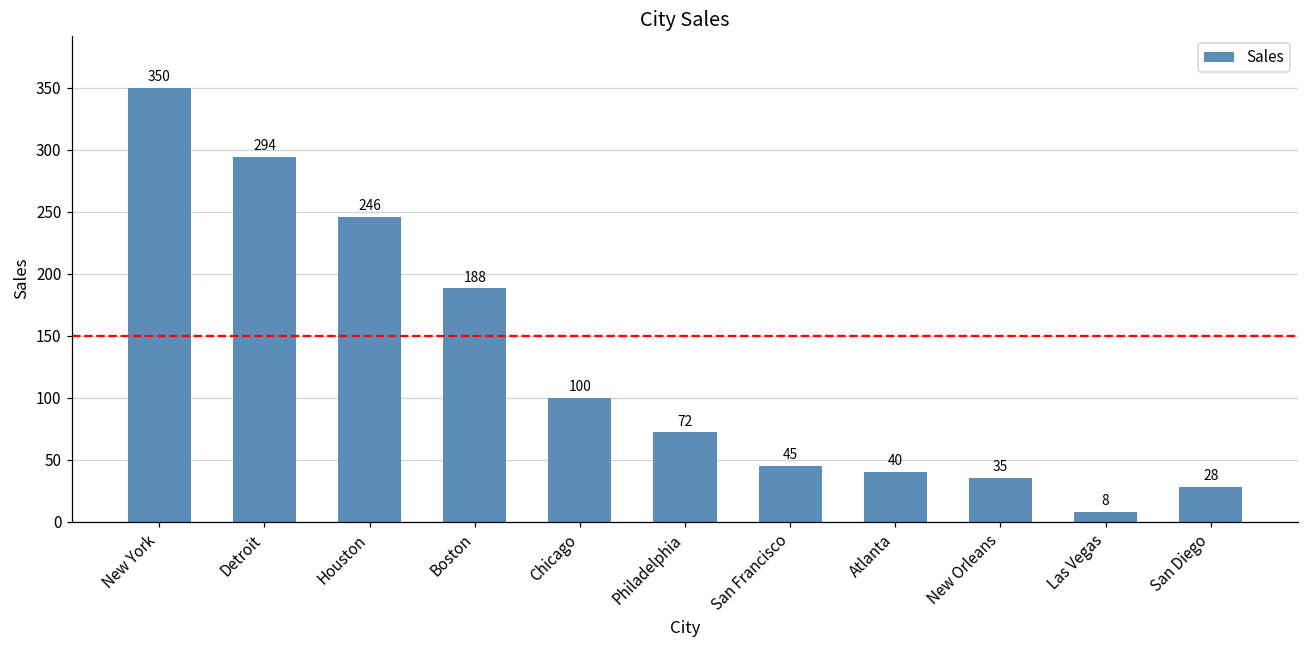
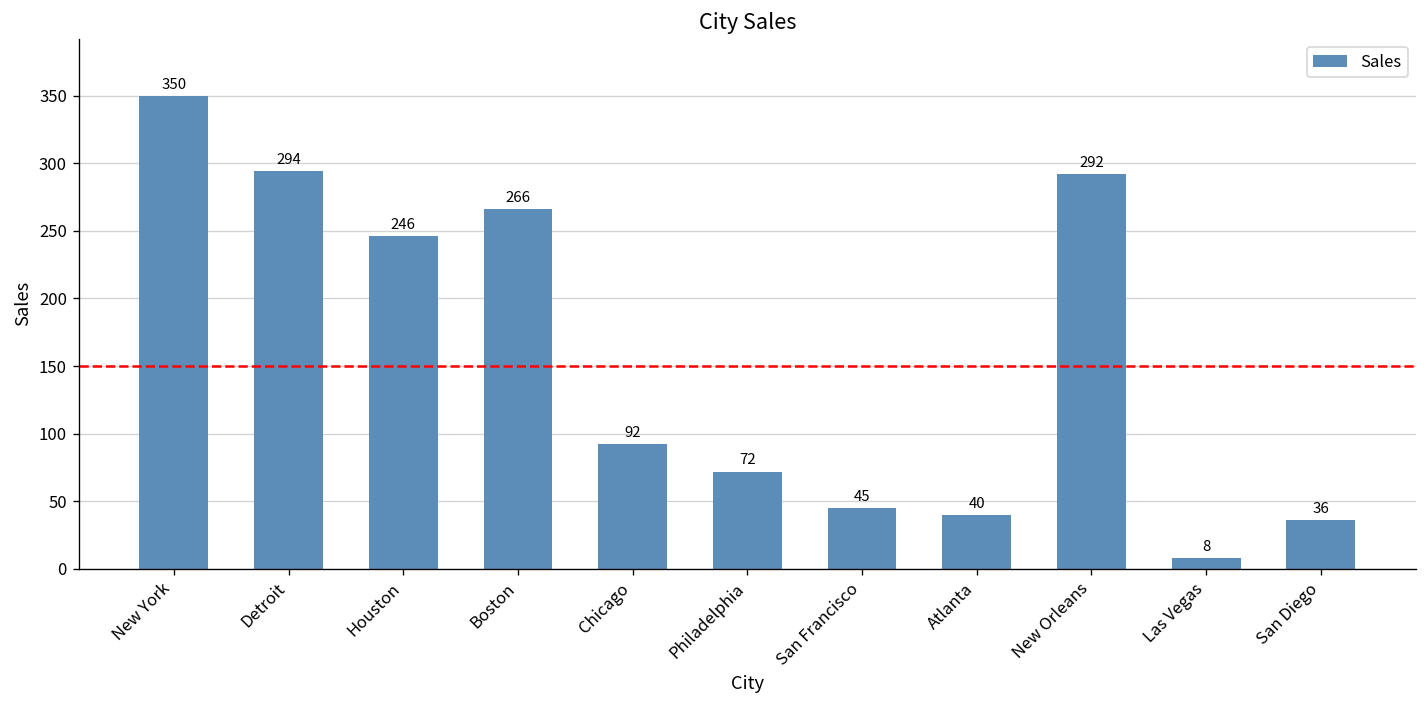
  {
    "New York": 350,
    "Detroit": 294,
    "Houston": 246,
-   "Boston": 188,
-   "Chicago": 100,
+   "Boston": 266,
+   "Chicago": 92,
    "Philadelphia": 72,
    "San Francisco": 45,
    "Atlanta": 40,
-   "New Orleans": 35,
+   "New Orleans": 292,
    "Las Vegas": 8,
-   "San Diego": 28
+   "San Diego": 36
  }
